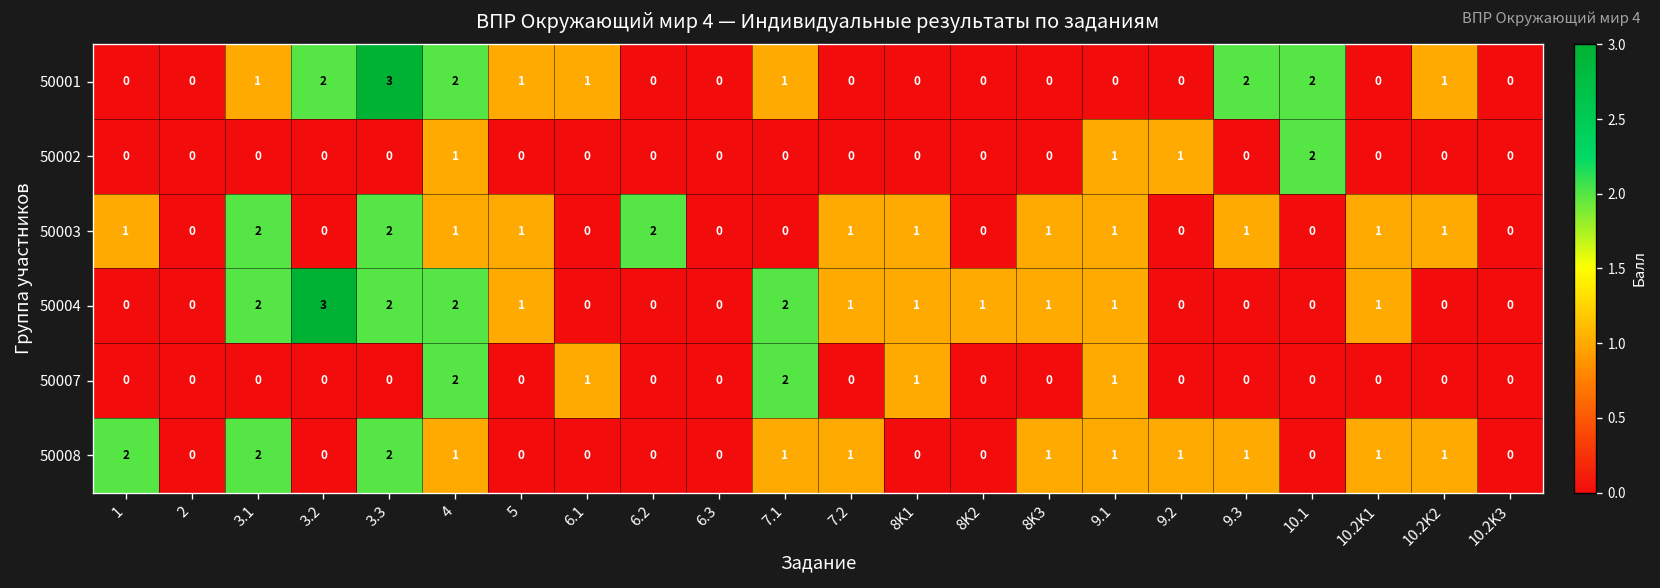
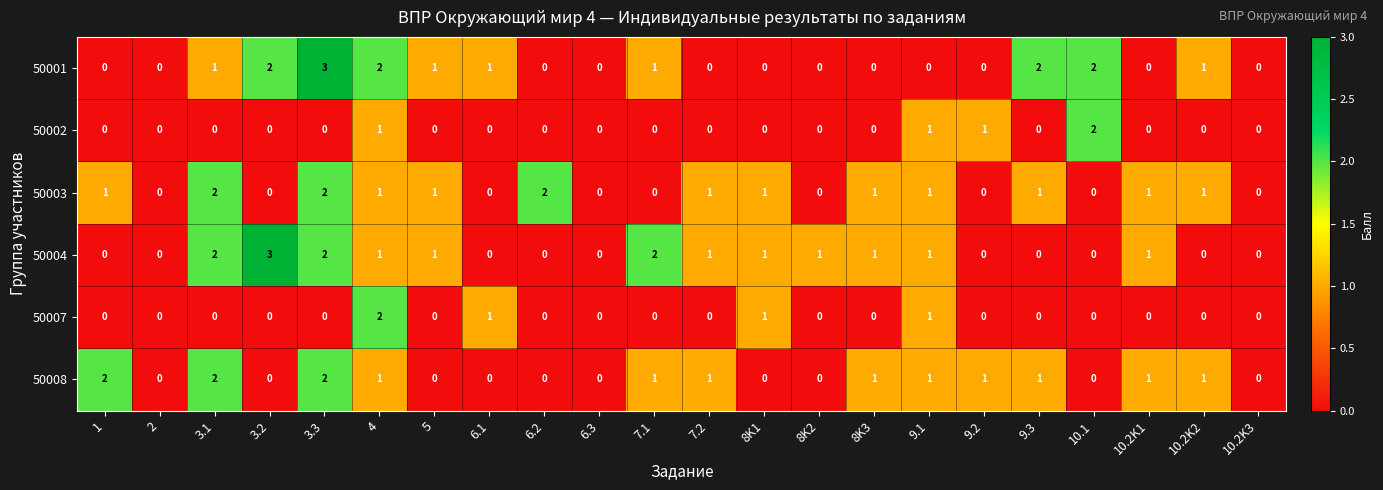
  {
    "50001": {
      "1": 0,
      "2": 0,
      "3.1": 1,
      "3.2": 2,
      "3.3": 3,
      "4": 2,
      "5": 1,
      "6.1": 1,
      "6.2": 0,
      "6.3": 0,
      "7.1": 1,
      "7.2": 0,
      "8K1": 0,
      "8K2": 0,
      "8K3": 0,
      "9.1": 0,
      "9.2": 0,
      "9.3": 2,
      "10.1": 2,
      "10.2K1": 0,
      "10.2K2": 1,
      "10.2K3": 0
    },
    "50002": {
      "1": 0,
      "2": 0,
      "3.1": 0,
      "3.2": 0,
      "3.3": 0,
      "4": 1,
      "5": 0,
      "6.1": 0,
      "6.2": 0,
      "6.3": 0,
      "7.1": 0,
      "7.2": 0,
      "8K1": 0,
      "8K2": 0,
      "8K3": 0,
      "9.1": 1,
      "9.2": 1,
      "9.3": 0,
      "10.1": 2,
      "10.2K1": 0,
      "10.2K2": 0,
      "10.2K3": 0
    },
    "50003": {
      "1": 1,
      "2": 0,
      "3.1": 2,
      "3.2": 0,
      "3.3": 2,
      "4": 1,
      "5": 1,
      "6.1": 0,
      "6.2": 2,
      "6.3": 0,
      "7.1": 0,
      "7.2": 1,
      "8K1": 1,
      "8K2": 0,
      "8K3": 1,
      "9.1": 1,
      "9.2": 0,
      "9.3": 1,
      "10.1": 0,
      "10.2K1": 1,
      "10.2K2": 1,
      "10.2K3": 0
    },
    "50004": {
      "1": 0,
      "2": 0,
      "3.1": 2,
      "3.2": 3,
      "3.3": 2,
-     "4": 2,
+     "4": 1,
      "5": 1,
      "6.1": 0,
      "6.2": 0,
      "6.3": 0,
      "7.1": 2,
      "7.2": 1,
      "8K1": 1,
      "8K2": 1,
      "8K3": 1,
      "9.1": 1,
      "9.2": 0,
      "9.3": 0,
      "10.1": 0,
      "10.2K1": 1,
      "10.2K2": 0,
      "10.2K3": 0
    },
    "50007": {
      "1": 0,
      "2": 0,
      "3.1": 0,
      "3.2": 0,
      "3.3": 0,
      "4": 2,
      "5": 0,
      "6.1": 1,
      "6.2": 0,
      "6.3": 0,
-     "7.1": 2,
+     "7.1": 0,
      "7.2": 0,
      "8K1": 1,
      "8K2": 0,
      "8K3": 0,
      "9.1": 1,
      "9.2": 0,
      "9.3": 0,
      "10.1": 0,
      "10.2K1": 0,
      "10.2K2": 0,
      "10.2K3": 0
    },
    "50008": {
      "1": 2,
      "2": 0,
      "3.1": 2,
      "3.2": 0,
      "3.3": 2,
      "4": 1,
      "5": 0,
      "6.1": 0,
      "6.2": 0,
      "6.3": 0,
      "7.1": 1,
      "7.2": 1,
      "8K1": 0,
      "8K2": 0,
      "8K3": 1,
      "9.1": 1,
      "9.2": 1,
      "9.3": 1,
      "10.1": 0,
      "10.2K1": 1,
      "10.2K2": 1,
      "10.2K3": 0
    }
  }
